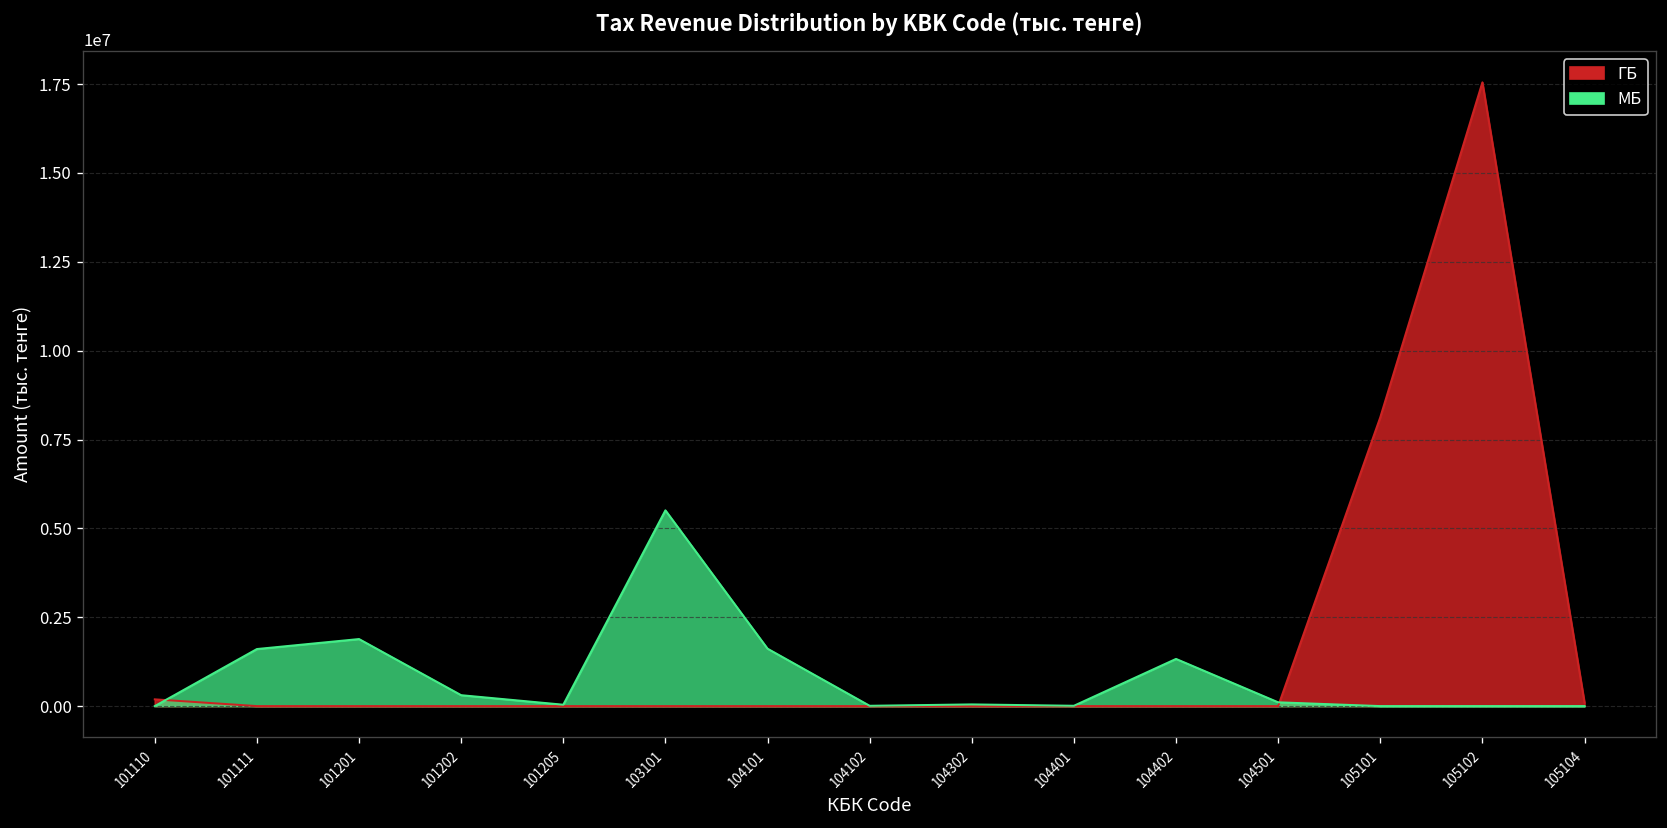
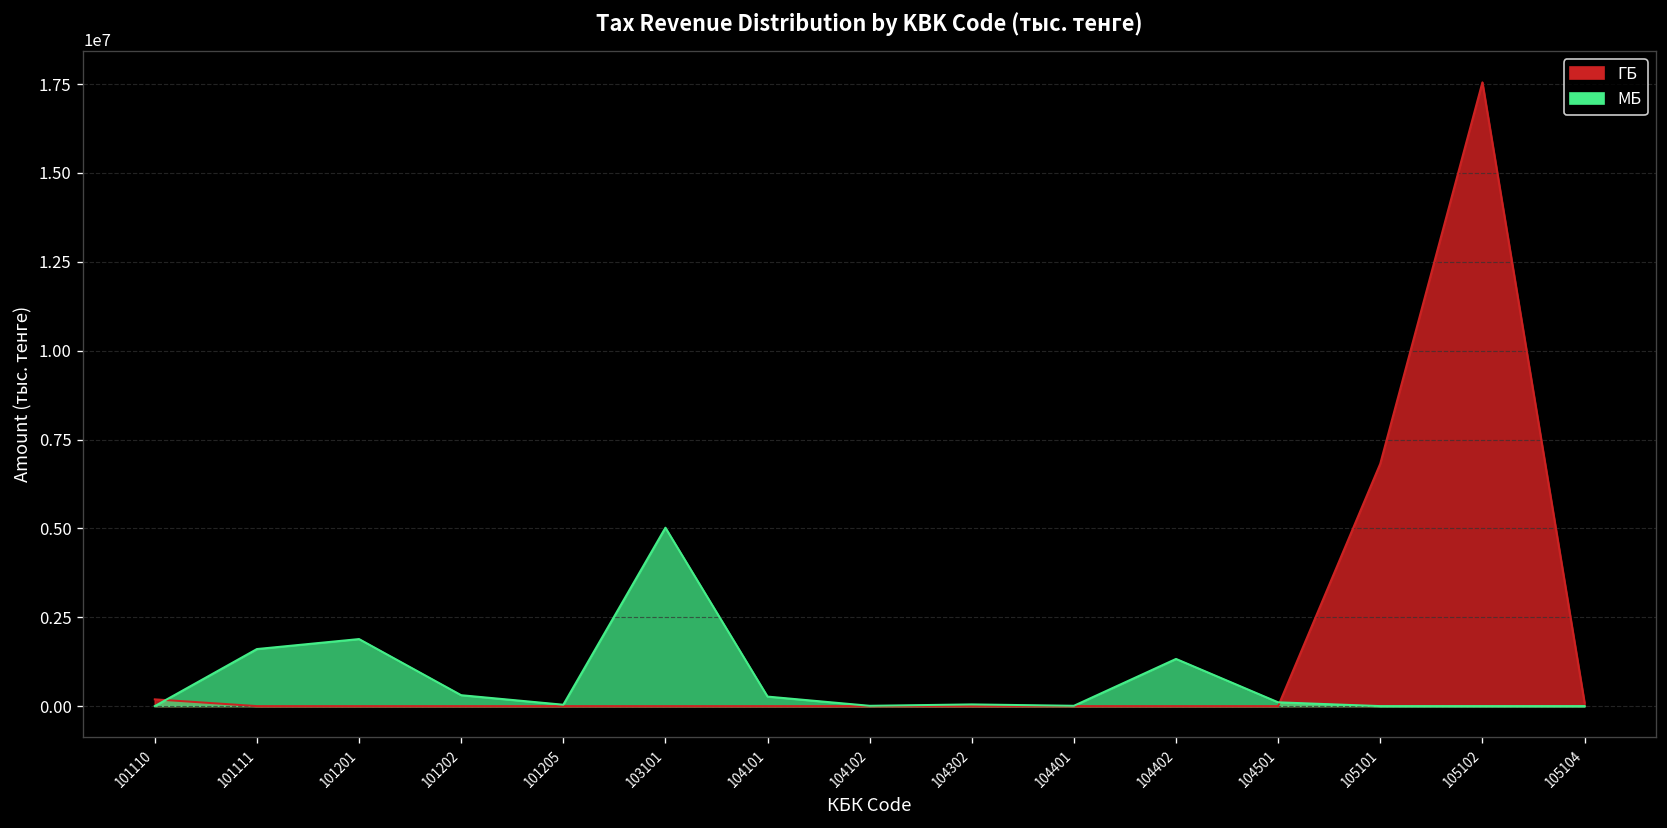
  {
    "ГБ": {
      "101110": 200000,
      "101111": 0,
      "101201": 0,
      "101202": 0,
      "103101": 0,
      "104101": 0,
      "104402": 0,
      "104501": 0,
-     "105101": 8100000,
+     "105101": 6800000,
      "105102": 17500000,
      "105104": 100000
    },
    "МБ": {
      "101110": 0,
      "101111": 1600000,
      "101201": 1900000,
      "101202": 300000,
-     "103101": 5500000,
-     "104101": 1600000,
+     "103101": 5000000,
+     "104101": 300000,
      "104402": 1300000,
      "104501": 100000,
      "105101": 0,
      "105102": 0,
      "105104": 0
    }
  }
